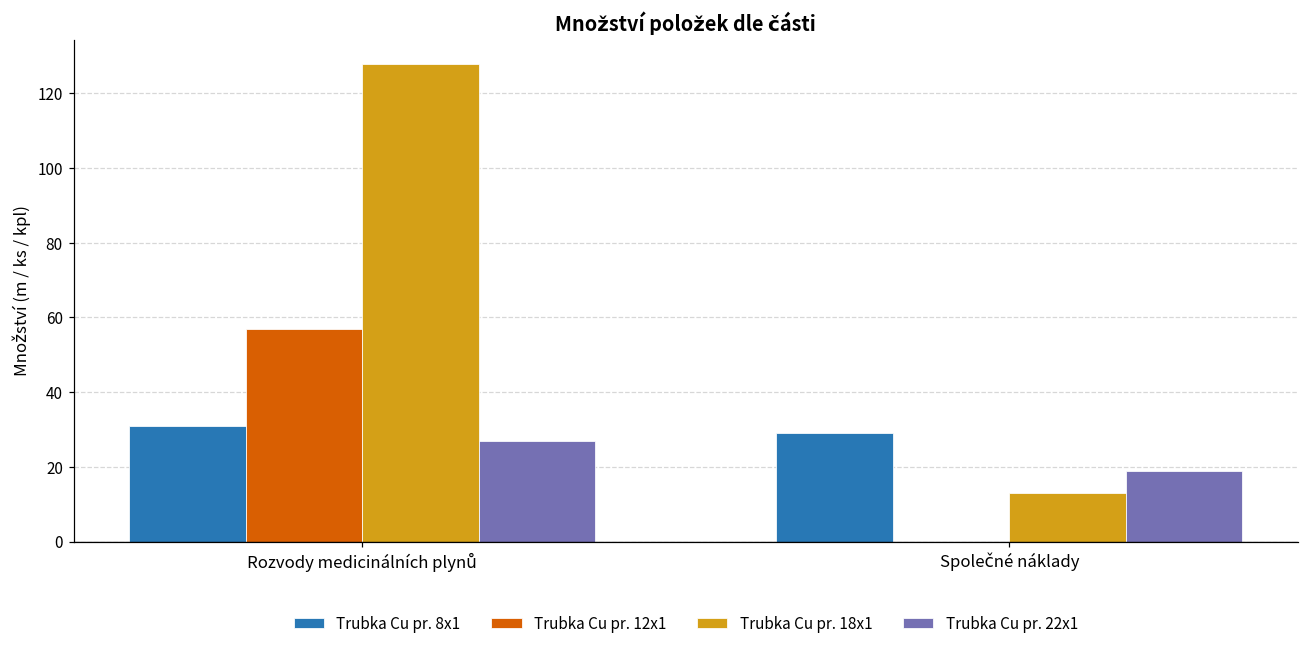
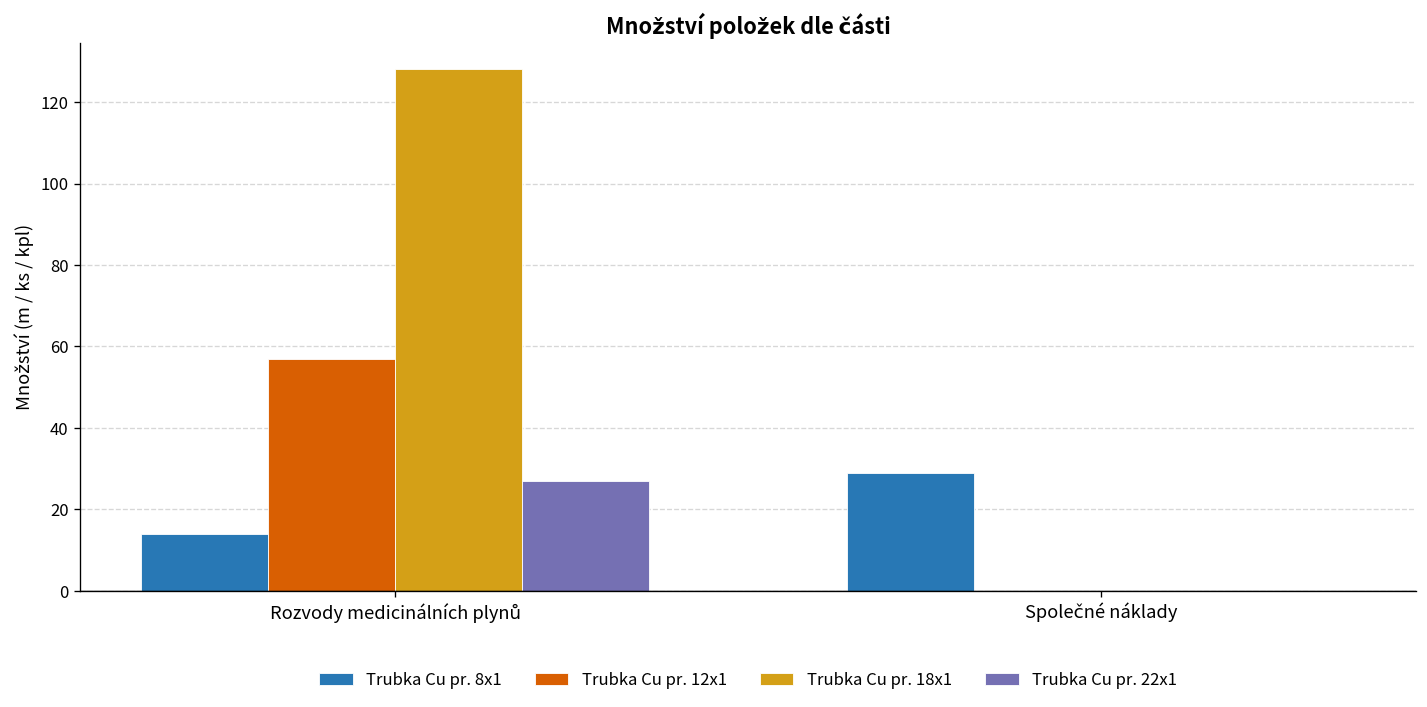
  {
    "Trubka Cu pr. 8x1": {
-     "Rozvody medicinálních plynů": 31,
+     "Rozvody medicinálních plynů": 14,
      "Společné náklady": 29
    },
    "Trubka Cu pr. 12x1": {
      "Rozvody medicinálních plynů": 57,
      "Společné náklady": 0
    },
    "Trubka Cu pr. 18x1": {
      "Rozvody medicinálních plynů": 128,
-     "Společné náklady": 13
+     "Společné náklady": 0
    },
    "Trubka Cu pr. 22x1": {
      "Rozvody medicinálních plynů": 27,
-     "Společné náklady": 19
+     "Společné náklady": 0
    }
  }
